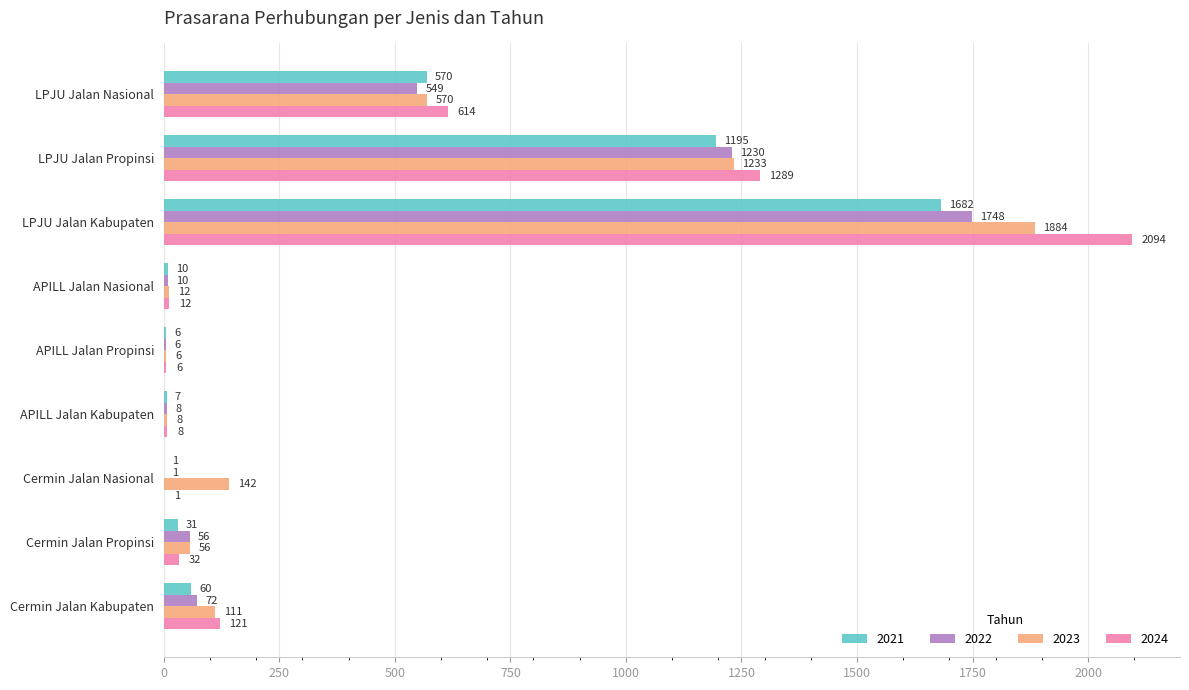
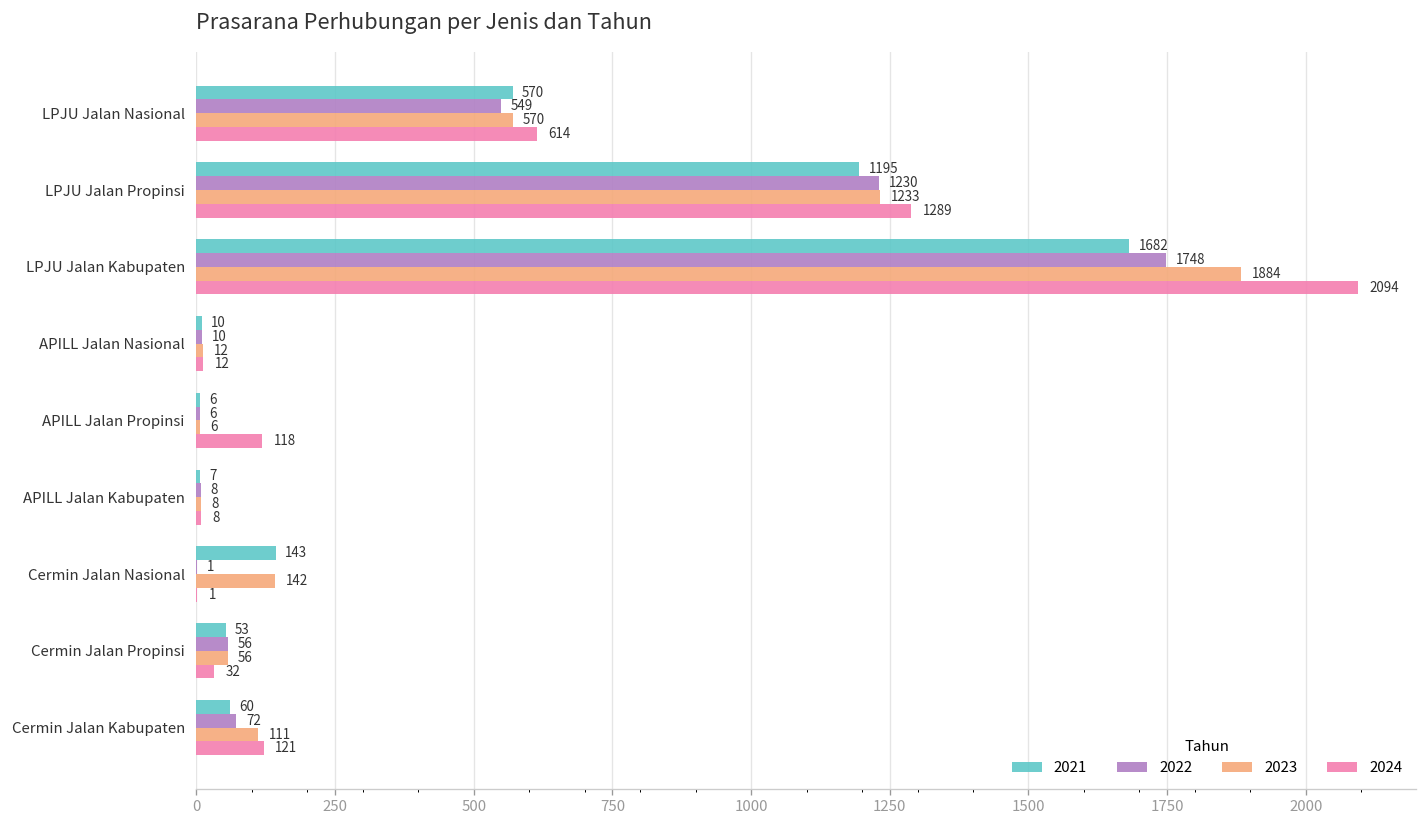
  {
    "2021": {
      "LPJU Jalan Nasional": 570,
      "LPJU Jalan Propinsi": 1195,
      "LPJU Jalan Kabupaten": 1682,
      "APILL Jalan Nasional": 10,
      "APILL Jalan Propinsi": 6,
      "APILL Jalan Kabupaten": 7,
-     "Cermin Jalan Nasional": 1,
-     "Cermin Jalan Propinsi": 31,
+     "Cermin Jalan Nasional": 143,
+     "Cermin Jalan Propinsi": 53,
      "Cermin Jalan Kabupaten": 60
    },
    "2022": {
      "LPJU Jalan Nasional": 549,
      "LPJU Jalan Propinsi": 1230,
      "LPJU Jalan Kabupaten": 1748,
      "APILL Jalan Nasional": 10,
      "APILL Jalan Propinsi": 6,
      "APILL Jalan Kabupaten": 8,
      "Cermin Jalan Nasional": 1,
      "Cermin Jalan Propinsi": 56,
      "Cermin Jalan Kabupaten": 72
    },
    "2023": {
      "LPJU Jalan Nasional": 570,
      "LPJU Jalan Propinsi": 1233,
      "LPJU Jalan Kabupaten": 1884,
      "APILL Jalan Nasional": 12,
      "APILL Jalan Propinsi": 6,
      "APILL Jalan Kabupaten": 8,
      "Cermin Jalan Nasional": 142,
      "Cermin Jalan Propinsi": 56,
      "Cermin Jalan Kabupaten": 111
    },
    "2024": {
      "LPJU Jalan Nasional": 614,
      "LPJU Jalan Propinsi": 1289,
      "LPJU Jalan Kabupaten": 2094,
      "APILL Jalan Nasional": 12,
-     "APILL Jalan Propinsi": 6,
+     "APILL Jalan Propinsi": 118,
      "APILL Jalan Kabupaten": 8,
      "Cermin Jalan Nasional": 1,
      "Cermin Jalan Propinsi": 32,
      "Cermin Jalan Kabupaten": 121
    }
  }
